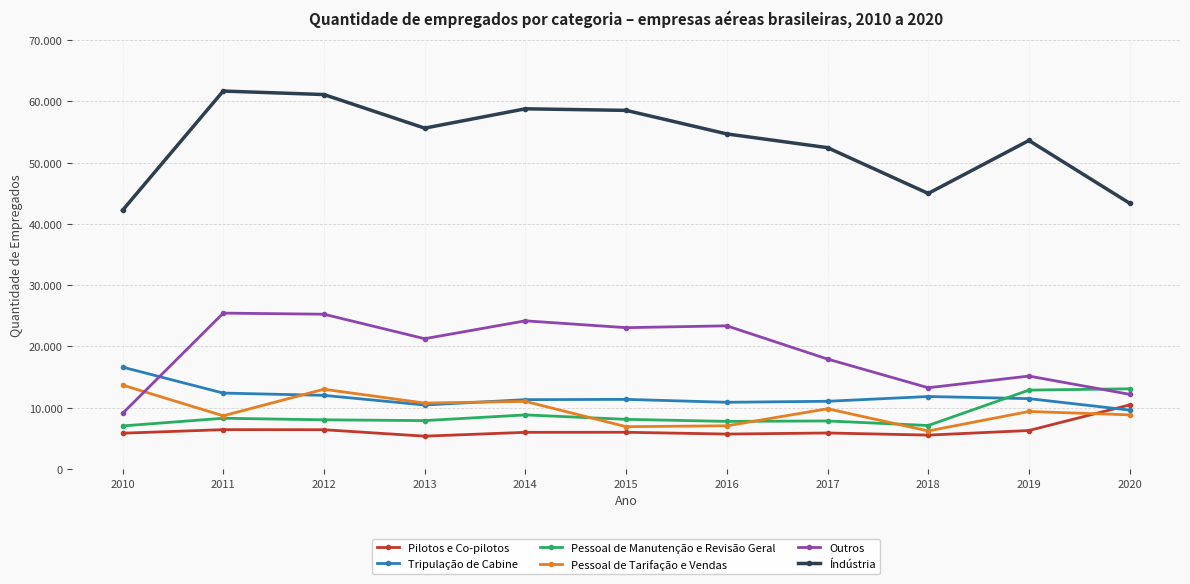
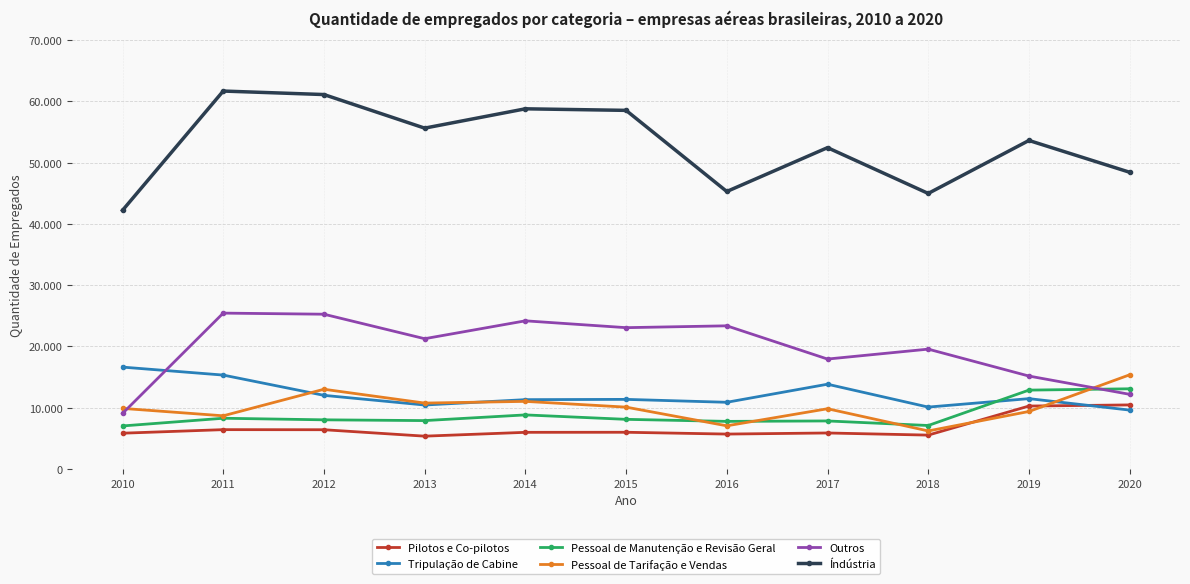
  {
    "Pilotos e Co-pilotos": {
      "2010": 6,
      "2011": 6,
      "2012": 6,
      "2013": 5,
      "2014": 6,
      "2015": 6,
      "2016": 6,
      "2017": 6,
      "2018": 6,
-     "2019": 6,
+     "2019": 10,
      "2020": 10
    },
    "Tripulação de Cabine": {
      "2010": 17,
-     "2011": 12,
+     "2011": 15,
      "2012": 12,
      "2015": 11,
      "2016": 11,
-     "2017": 11,
-     "2018": 12,
+     "2017": 14,
+     "2018": 10,
      "2019": 11,
      "2020": 10
    },
    "Pessoal de Manutenção e Revisão Geral": {
      "2010": 7,
      "2012": 8,
      "2013": 8,
      "2014": 9,
      "2015": 8,
      "2016": 8,
      "2017": 8,
      "2018": 7,
      "2019": 13,
      "2020": 13
    },
    "Pessoal de Tarifação e Vendas": {
-     "2010": 14,
+     "2010": 10,
      "2012": 13,
-     "2015": 7,
+     "2015": 10,
      "2016": 7,
      "2017": 10,
      "2018": 6,
      "2019": 9,
-     "2020": 9
+     "2020": 15
    },
    "Outros": {
      "2010": 9,
      "2011": 25,
      "2012": 25,
      "2013": 21,
      "2014": 24,
      "2015": 23,
      "2016": 23,
      "2017": 18,
-     "2018": 13,
+     "2018": 20,
      "2019": 15,
      "2020": 12
    },
    "Índústria": {
      "2010": 42,
      "2011": 62,
      "2012": 61,
      "2013": 56,
      "2014": 59,
      "2015": 59,
-     "2016": 55,
+     "2016": 45,
      "2017": 52,
      "2018": 45,
      "2019": 54,
-     "2020": 43
+     "2020": 48
    }
  }
